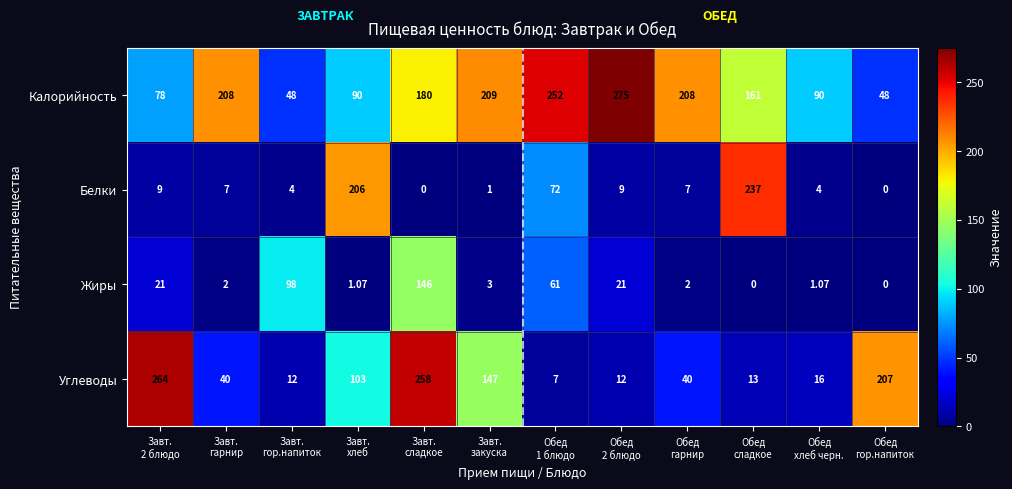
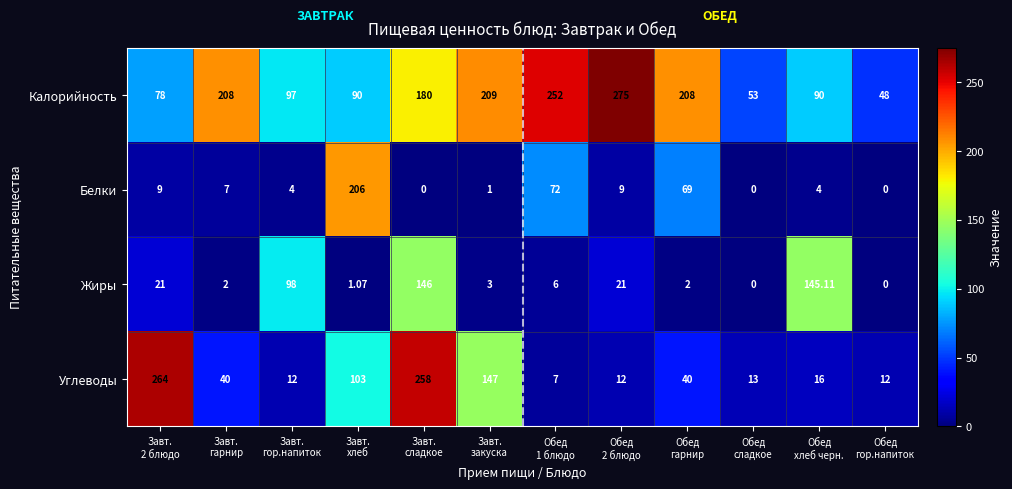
  {
    "Калорийность": {
      "Завт. 2 блюдо": 78,
      "Завт. гарнир": 208,
-     "Завт. гор.напиток": 48,
+     "Завт. гор.напиток": 97,
      "Завт. хлеб": 90,
      "Завт. сладкое": 180,
      "Завт. закуска": 209,
      "Обед 1 блюдо": 252,
      "Обед 2 блюдо": 275,
      "Обед гарнир": 208,
-     "Обед сладкое": 161,
+     "Обед сладкое": 53,
      "Обед хлеб черн.": 90,
      "Обед гор.напиток": 48
    },
    "Белки": {
      "Завт. 2 блюдо": 9,
      "Завт. гарнир": 7,
      "Завт. гор.напиток": 4,
      "Завт. хлеб": 206,
      "Завт. сладкое": 0,
      "Завт. закуска": 1,
      "Обед 1 блюдо": 72,
      "Обед 2 блюдо": 9,
-     "Обед гарнир": 7,
-     "Обед сладкое": 237,
+     "Обед гарнир": 69,
+     "Обед сладкое": 0,
      "Обед хлеб черн.": 4,
      "Обед гор.напиток": 0
    },
    "Жиры": {
      "Завт. 2 блюдо": 21,
      "Завт. гарнир": 2,
      "Завт. гор.напиток": 98,
      "Завт. хлеб": 1.07,
      "Завт. сладкое": 146,
      "Завт. закуска": 3,
-     "Обед 1 блюдо": 61,
+     "Обед 1 блюдо": 6,
      "Обед 2 блюдо": 21,
      "Обед гарнир": 2,
      "Обед сладкое": 0,
-     "Обед хлеб черн.": 1.07,
+     "Обед хлеб черн.": 145.11,
      "Обед гор.напиток": 0
    },
    "Углеводы": {
      "Завт. 2 блюдо": 264,
      "Завт. гарнир": 40,
      "Завт. гор.напиток": 12,
      "Завт. хлеб": 103,
      "Завт. сладкое": 258,
      "Завт. закуска": 147,
      "Обед 1 блюдо": 7,
      "Обед 2 блюдо": 12,
      "Обед гарнир": 40,
      "Обед сладкое": 13,
      "Обед хлеб черн.": 16,
-     "Обед гор.напиток": 207
+     "Обед гор.напиток": 12
    }
  }
